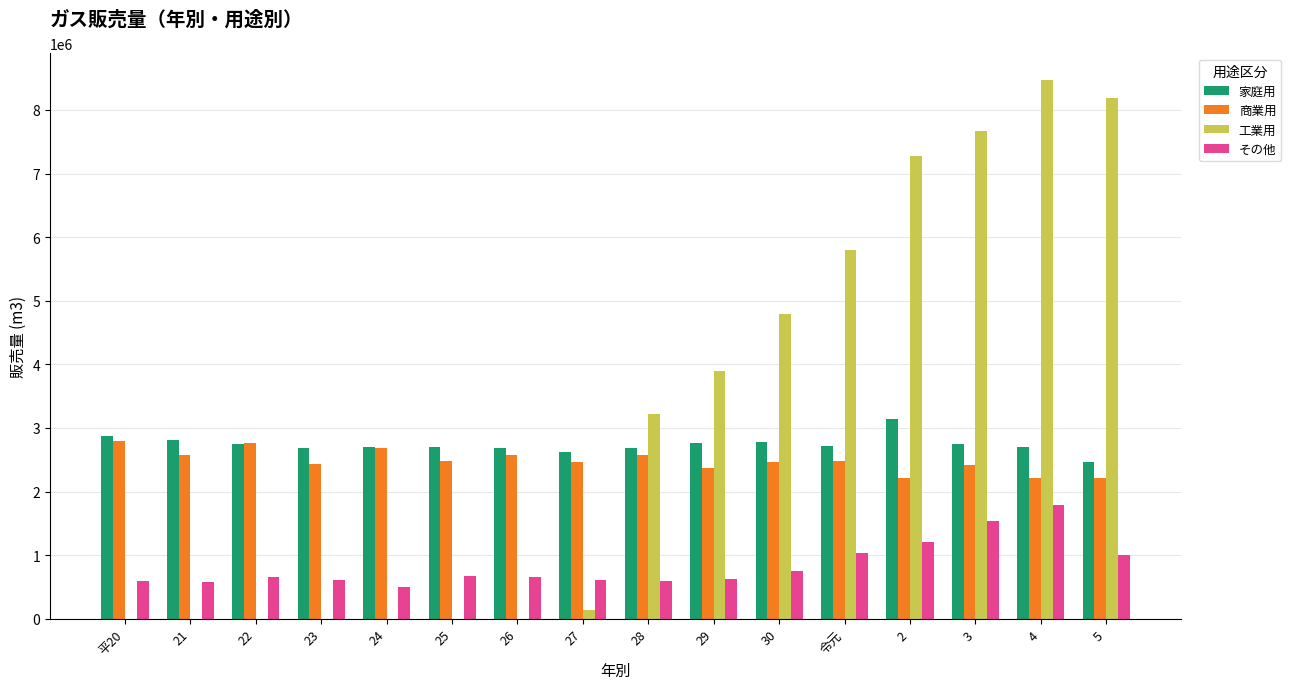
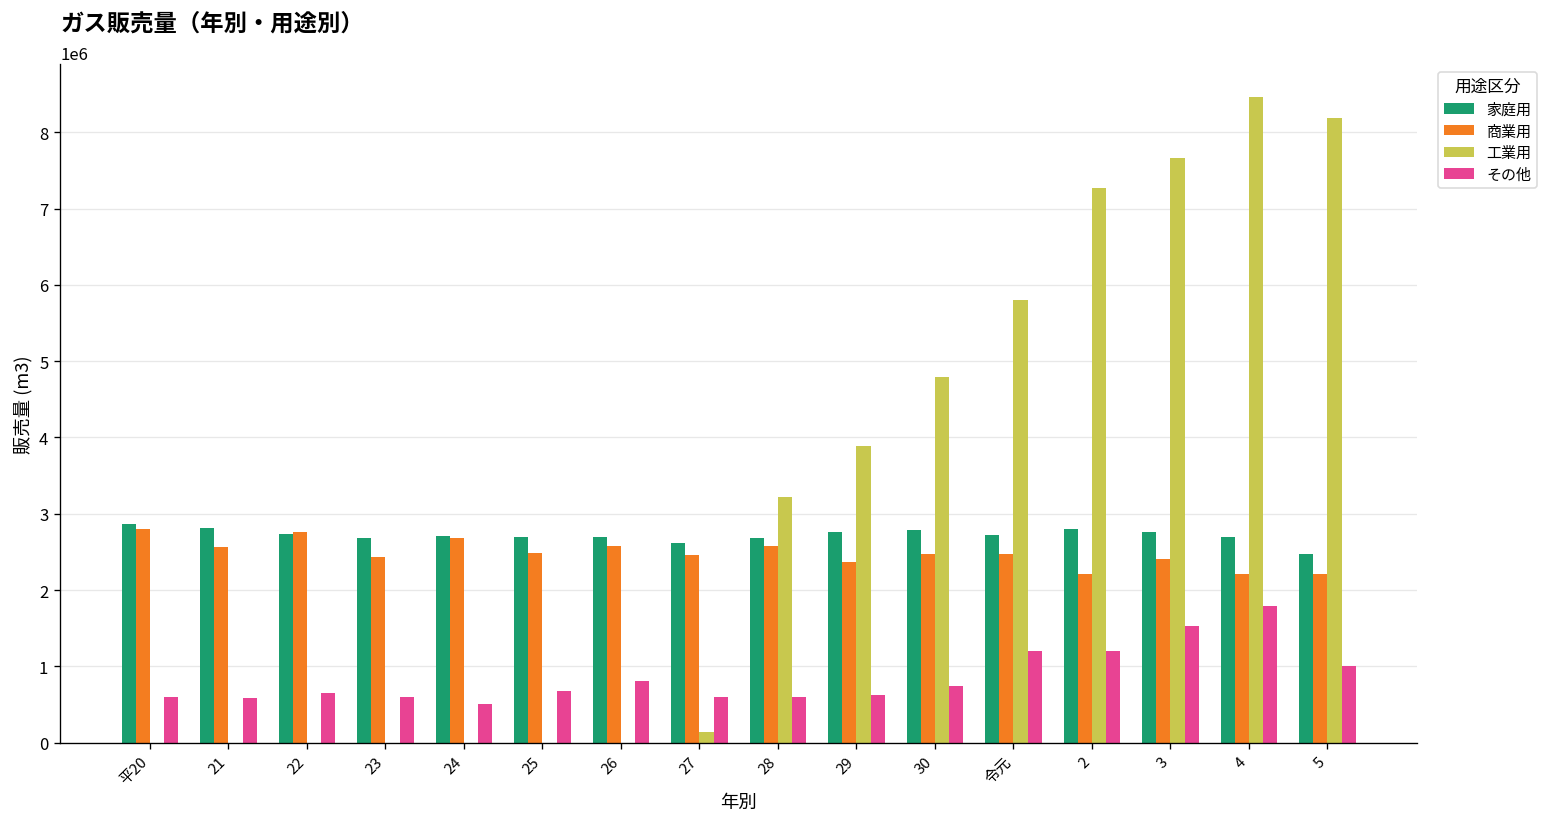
  {
    "家庭用": {
      "平20": 2900000,
      "21": 2800000,
      "22": 2700000,
      "23": 2700000,
      "24": 2700000,
      "25": 2700000,
      "26": 2700000,
      "27": 2600000,
      "28": 2700000,
      "29": 2800000,
      "30": 2800000,
      "令元": 2700000,
-     "2": 3100000,
+     "2": 2800000,
      "3": 2800000,
      "4": 2700000,
      "5": 2500000
    },
    "商業用": {
      "平20": 2800000,
      "21": 2600000,
      "22": 2800000,
      "23": 2400000,
      "24": 2700000,
      "25": 2500000,
      "26": 2600000,
      "27": 2500000,
      "28": 2600000,
      "29": 2400000,
      "30": 2500000,
      "令元": 2500000,
      "2": 2200000,
      "3": 2400000,
      "4": 2200000,
      "5": 2200000
    },
    "工業用": {
      "27": 100000,
      "28": 3200000,
      "29": 3900000,
      "30": 4800000,
      "令元": 5800000,
      "2": 7300000,
      "3": 7700000,
      "4": 8500000,
      "5": 8200000
    },
    "その他": {
      "平20": 600000,
      "21": 600000,
      "22": 700000,
      "23": 600000,
      "24": 500000,
      "25": 700000,
-     "26": 700000,
+     "26": 800000,
      "27": 600000,
      "28": 600000,
      "29": 600000,
      "30": 700000,
-     "令元": 1000000,
+     "令元": 1200000,
      "2": 1200000,
      "3": 1500000,
      "4": 1800000,
      "5": 1000000
    }
  }
